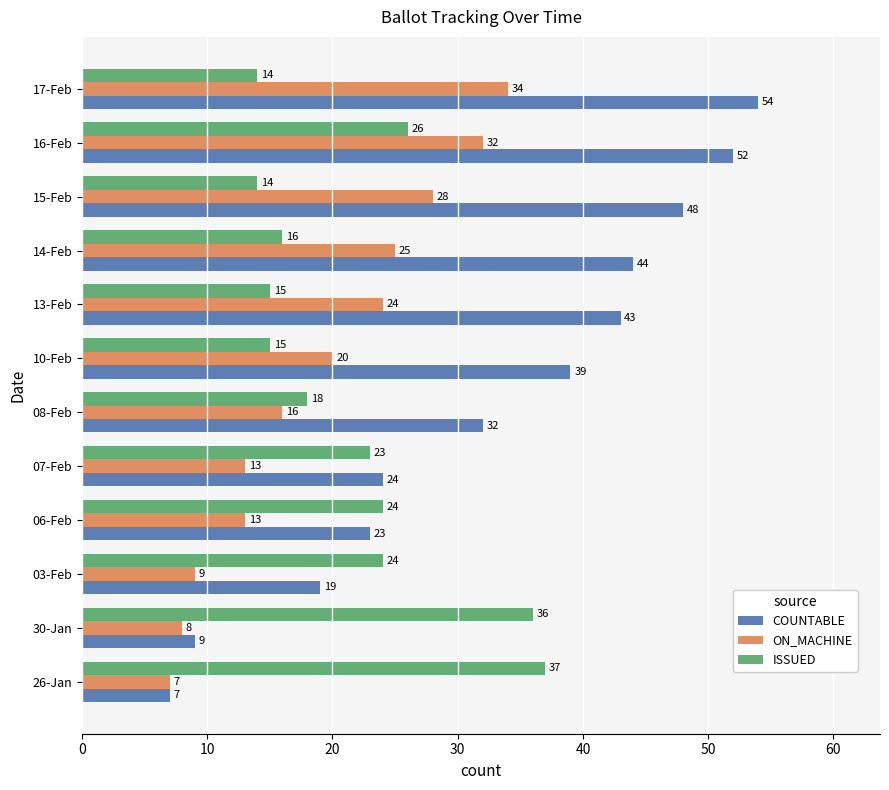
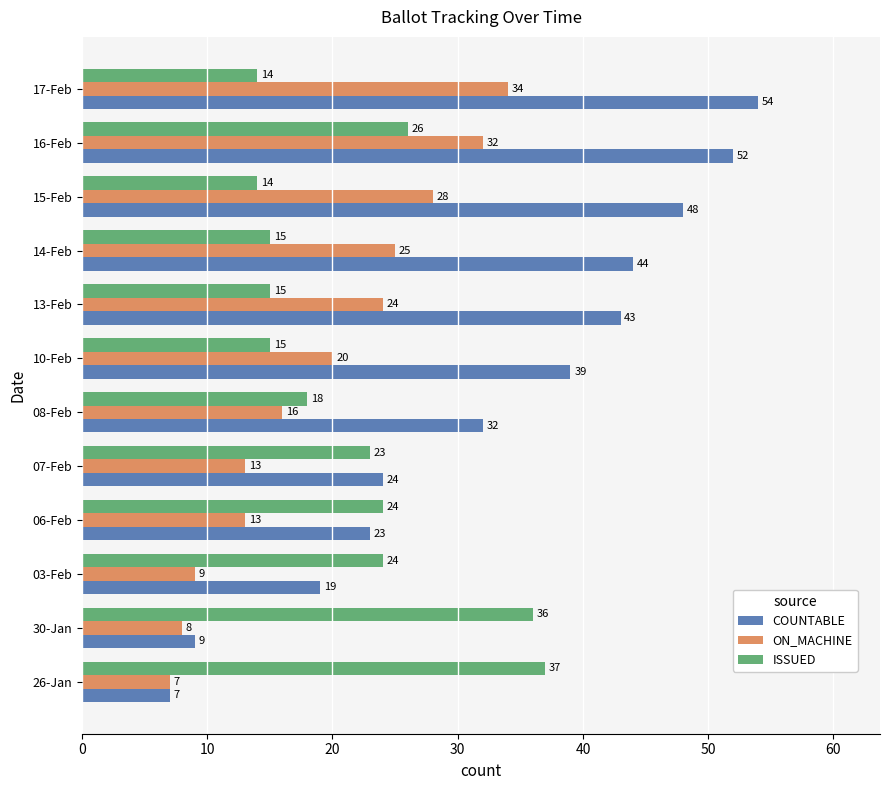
  {
    "COUNTABLE": {
      "17-Feb": 54,
      "16-Feb": 52,
      "15-Feb": 48,
      "14-Feb": 44,
      "13-Feb": 43,
      "10-Feb": 39,
      "08-Feb": 32,
      "07-Feb": 24,
      "06-Feb": 23,
      "03-Feb": 19,
      "30-Jan": 9,
      "26-Jan": 7
    },
    "ON_MACHINE": {
      "17-Feb": 34,
      "16-Feb": 32,
      "15-Feb": 28,
      "14-Feb": 25,
      "13-Feb": 24,
      "10-Feb": 20,
      "08-Feb": 16,
      "07-Feb": 13,
      "06-Feb": 13,
      "03-Feb": 9,
      "30-Jan": 8,
      "26-Jan": 7
    },
    "ISSUED": {
      "17-Feb": 14,
      "16-Feb": 26,
      "15-Feb": 14,
-     "14-Feb": 16,
+     "14-Feb": 15,
      "13-Feb": 15,
      "10-Feb": 15,
      "08-Feb": 18,
      "07-Feb": 23,
      "06-Feb": 24,
      "03-Feb": 24,
      "30-Jan": 36,
      "26-Jan": 37
    }
  }
